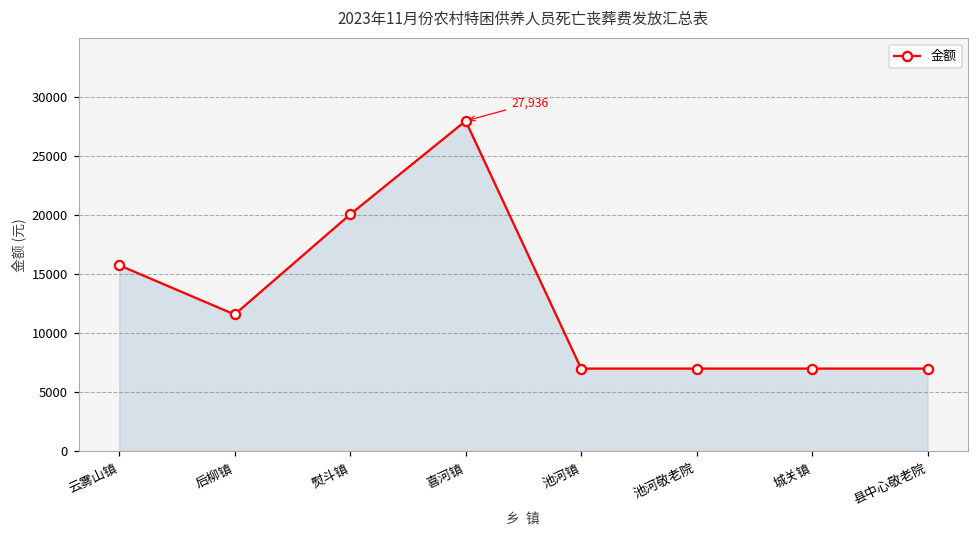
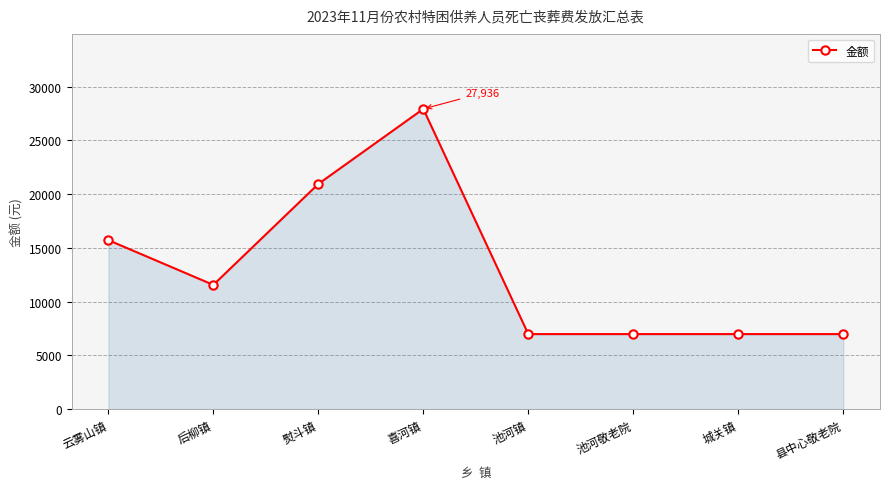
  {
    "云雾山镇": 15700,
    "后柳镇": 11600,
-   "熨斗镇": 20000,
+   "熨斗镇": 21000,
    "池河镇": 7000,
    "池河敬老院": 7000,
    "城关镇": 7000,
    "县中心敬老院": 7000
  }
